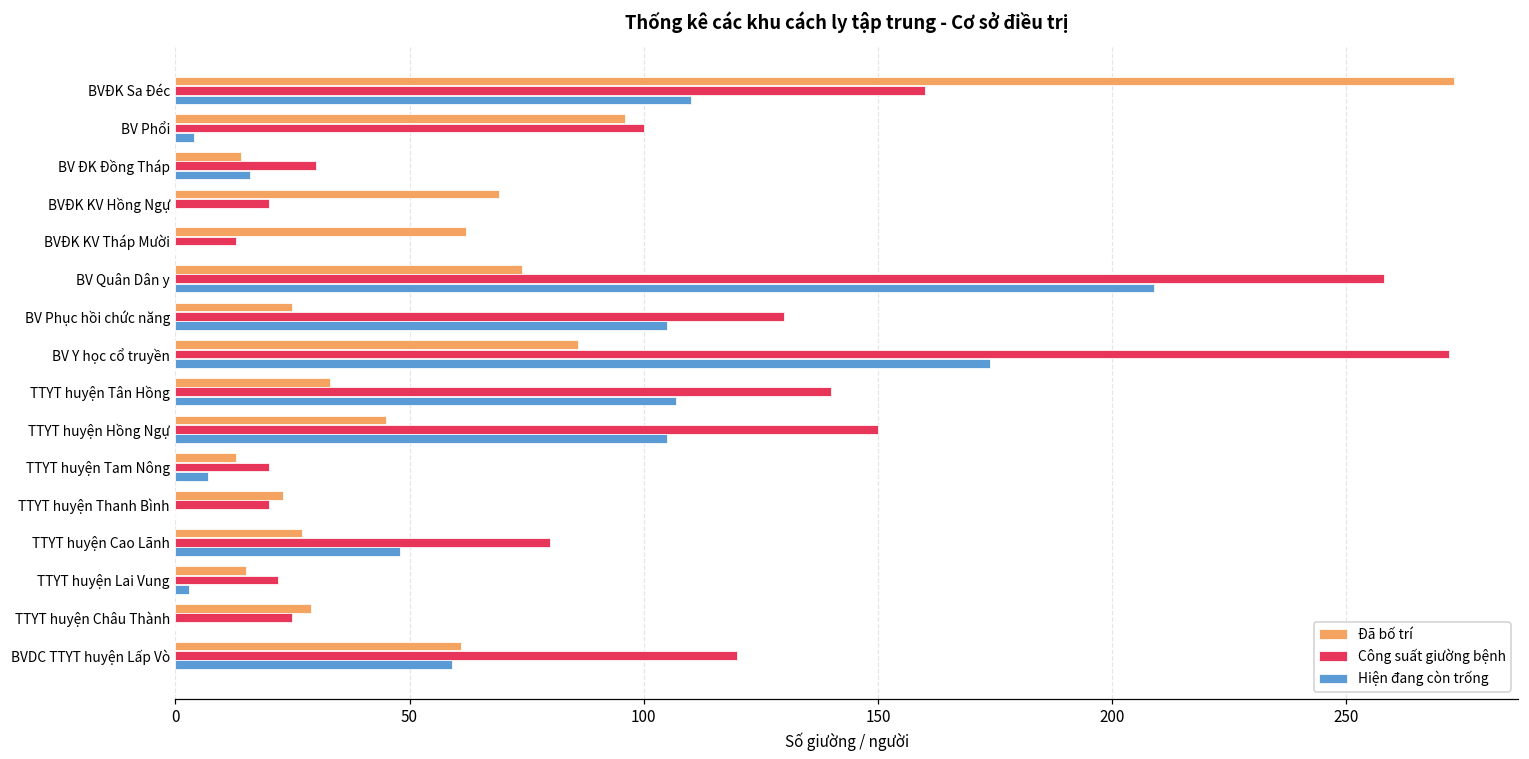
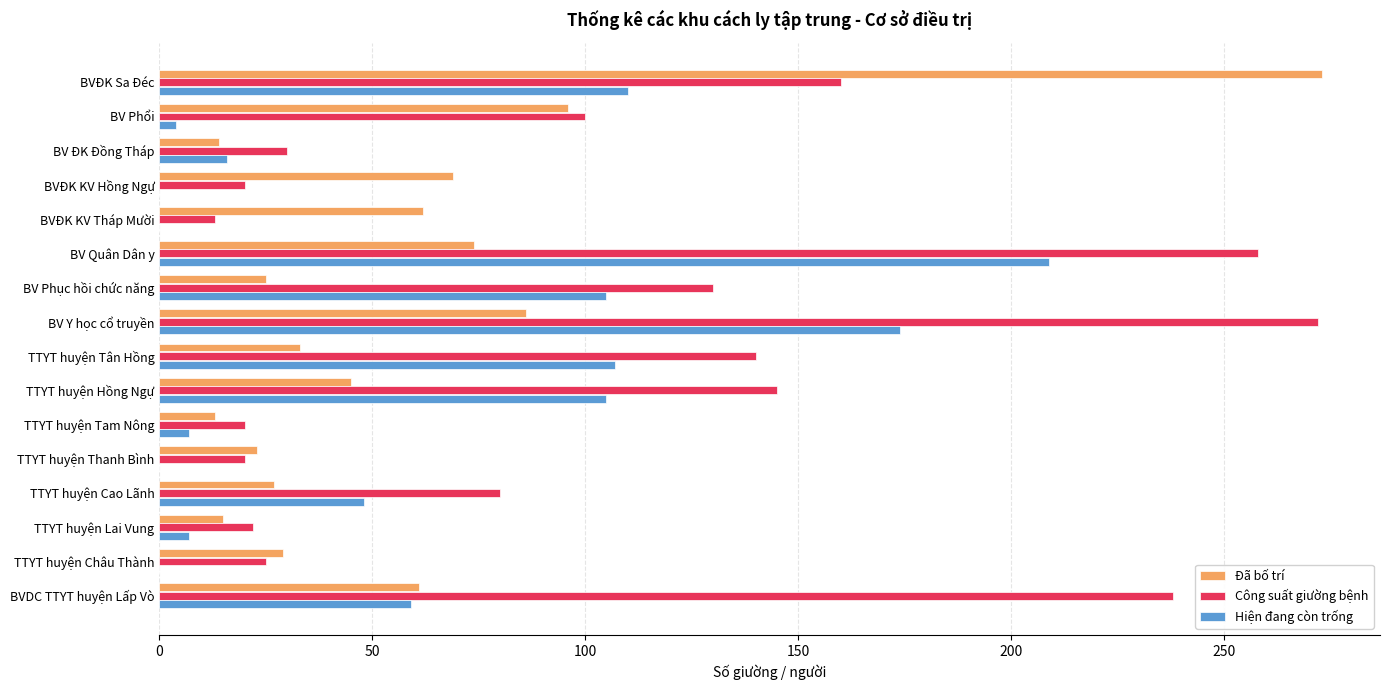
  {
    "Đã bố trí": {
      "BVĐK Sa Đéc": 273,
      "BV Phổi": 96,
      "BV ĐK Đồng Tháp": 14,
      "BVĐK KV Hồng Ngự": 69,
      "BVĐK KV Tháp Mười": 62,
      "BV Quân Dân y": 74,
      "BV Phục hồi chức năng": 25,
      "BV Y học cổ truyền": 86,
      "TTYT huyện Tân Hồng": 33,
      "TTYT huyện Hồng Ngự": 45,
      "TTYT huyện Tam Nông": 13,
      "TTYT huyện Thanh Bình": 23,
      "TTYT huyện Cao Lãnh": 27,
      "TTYT huyện Lai Vung": 15,
      "TTYT huyện Châu Thành": 29,
      "BVDC TTYT huyện Lấp Vò": 61
    },
    "Công suất giường bệnh": {
      "BVĐK Sa Đéc": 160,
      "BV Phổi": 100,
      "BV ĐK Đồng Tháp": 30,
      "BVĐK KV Hồng Ngự": 20,
      "BVĐK KV Tháp Mười": 13,
      "BV Quân Dân y": 258,
      "BV Phục hồi chức năng": 130,
      "BV Y học cổ truyền": 272,
      "TTYT huyện Tân Hồng": 140,
-     "TTYT huyện Hồng Ngự": 150,
+     "TTYT huyện Hồng Ngự": 145,
      "TTYT huyện Tam Nông": 20,
      "TTYT huyện Thanh Bình": 20,
      "TTYT huyện Cao Lãnh": 80,
      "TTYT huyện Lai Vung": 22,
      "TTYT huyện Châu Thành": 25,
-     "BVDC TTYT huyện Lấp Vò": 120
+     "BVDC TTYT huyện Lấp Vò": 238
    },
    "Hiện đang còn trống": {
      "BVĐK Sa Đéc": 110,
      "BV Phổi": 4,
      "BV ĐK Đồng Tháp": 16,
      "BVĐK KV Hồng Ngự": 0,
      "BVĐK KV Tháp Mười": 0,
      "BV Quân Dân y": 209,
      "BV Phục hồi chức năng": 105,
      "BV Y học cổ truyền": 174,
      "TTYT huyện Tân Hồng": 107,
      "TTYT huyện Hồng Ngự": 105,
      "TTYT huyện Tam Nông": 7,
      "TTYT huyện Thanh Bình": 0,
      "TTYT huyện Cao Lãnh": 48,
-     "TTYT huyện Lai Vung": 3,
+     "TTYT huyện Lai Vung": 7,
      "TTYT huyện Châu Thành": 0,
      "BVDC TTYT huyện Lấp Vò": 59
    }
  }
